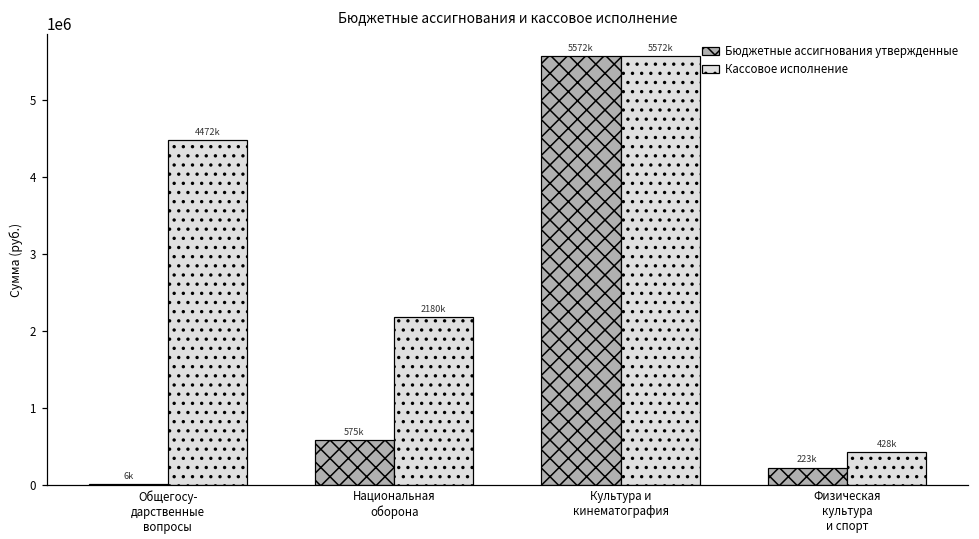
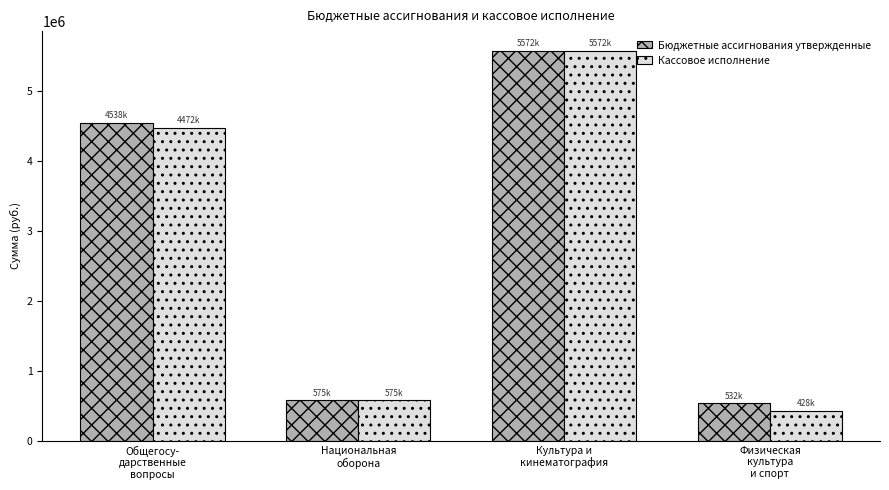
  {
    "Бюджетные ассигнования утвержденные": {
-     "Общегосу- дарственные вопросы": "6k",
+     "Общегосу- дарственные вопросы": "4538k",
      "Национальная оборона": "575k",
      "Культура и кинематография": "5572k",
-     "Физическая культура и спорт": "223k"
+     "Физическая культура и спорт": "532k"
    },
    "Кассовое исполнение": {
      "Общегосу- дарственные вопросы": "4472k",
-     "Национальная оборона": "2180k",
+     "Национальная оборона": "575k",
      "Культура и кинематография": "5572k",
      "Физическая культура и спорт": "428k"
    }
  }
